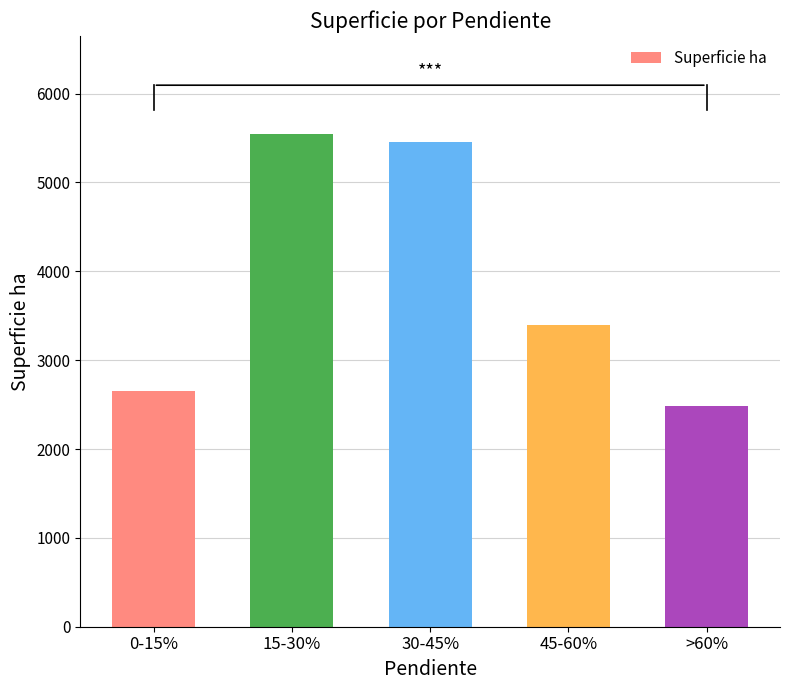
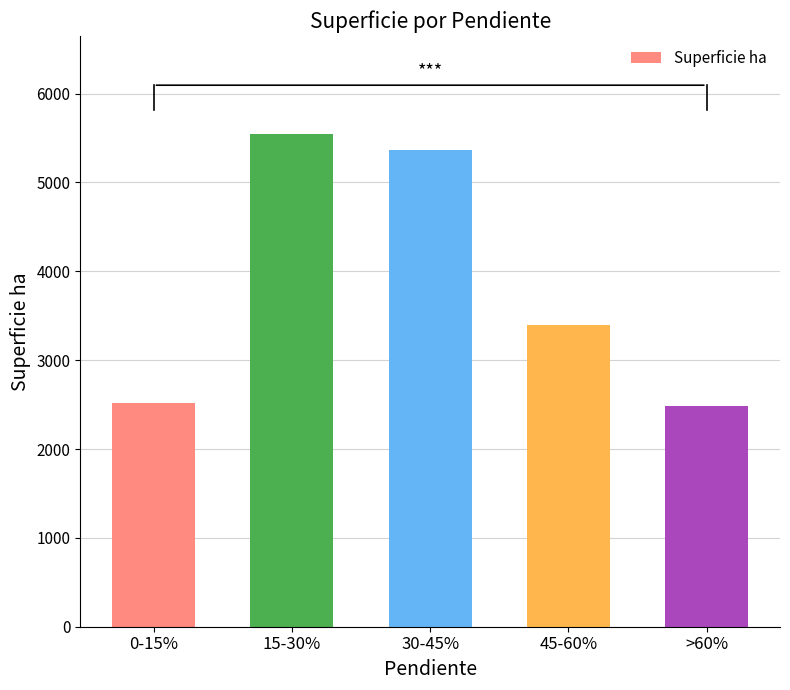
  {
    "Superficie ha": {
-     "0-15%": 2600,
+     "0-15%": 2500,
      "15-30%": 5500,
-     "30-45%": 5500,
+     "30-45%": 5400,
      "45-60%": 3400,
      ">60%": 2500
    }
  }
